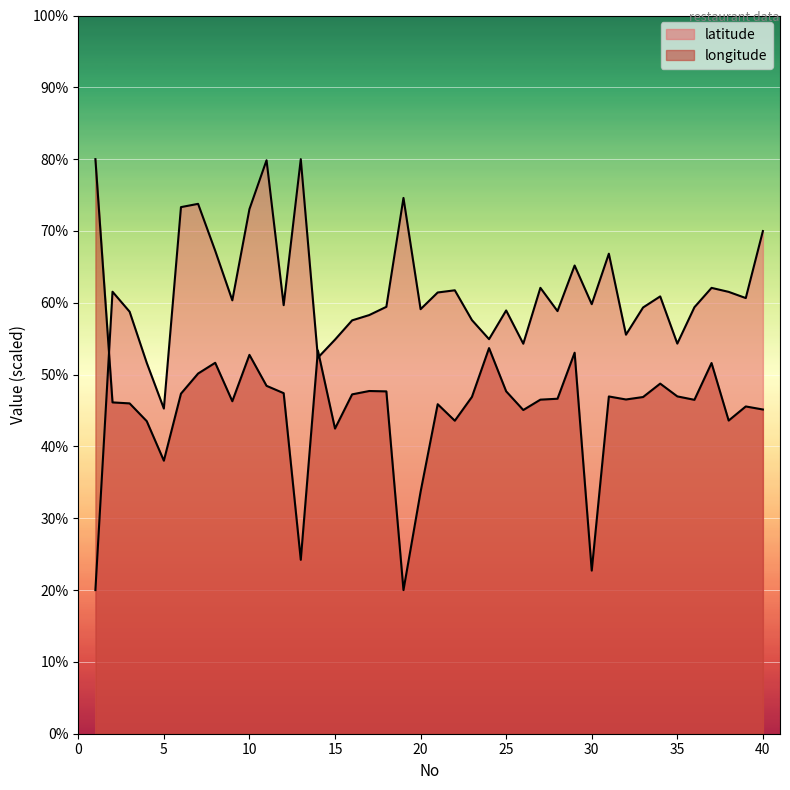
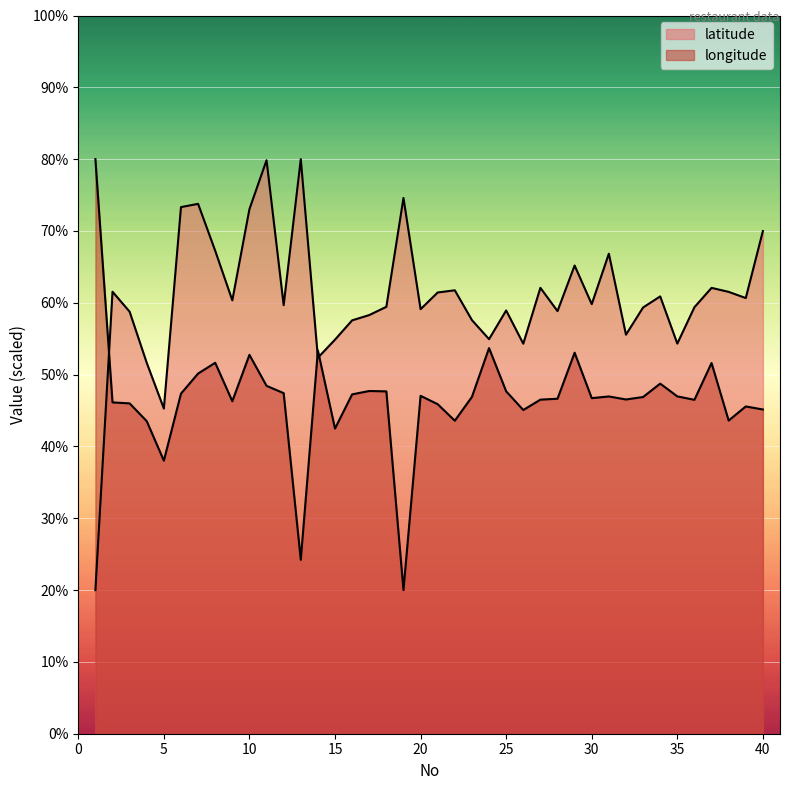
  {
    "latitude": {
      "5": "45%",
      "10": "73%",
      "15": "55%",
      "20": "59%",
      "25": "59%",
      "30": "60%",
      "35": "54%",
      "40": "70%"
    },
    "longitude": {
      "5": "38%",
      "10": "53%",
      "15": "42%",
-     "20": "34%",
+     "20": "47%",
      "25": "48%",
-     "30": "23%",
+     "30": "47%",
      "35": "47%",
      "40": "45%"
    }
  }
